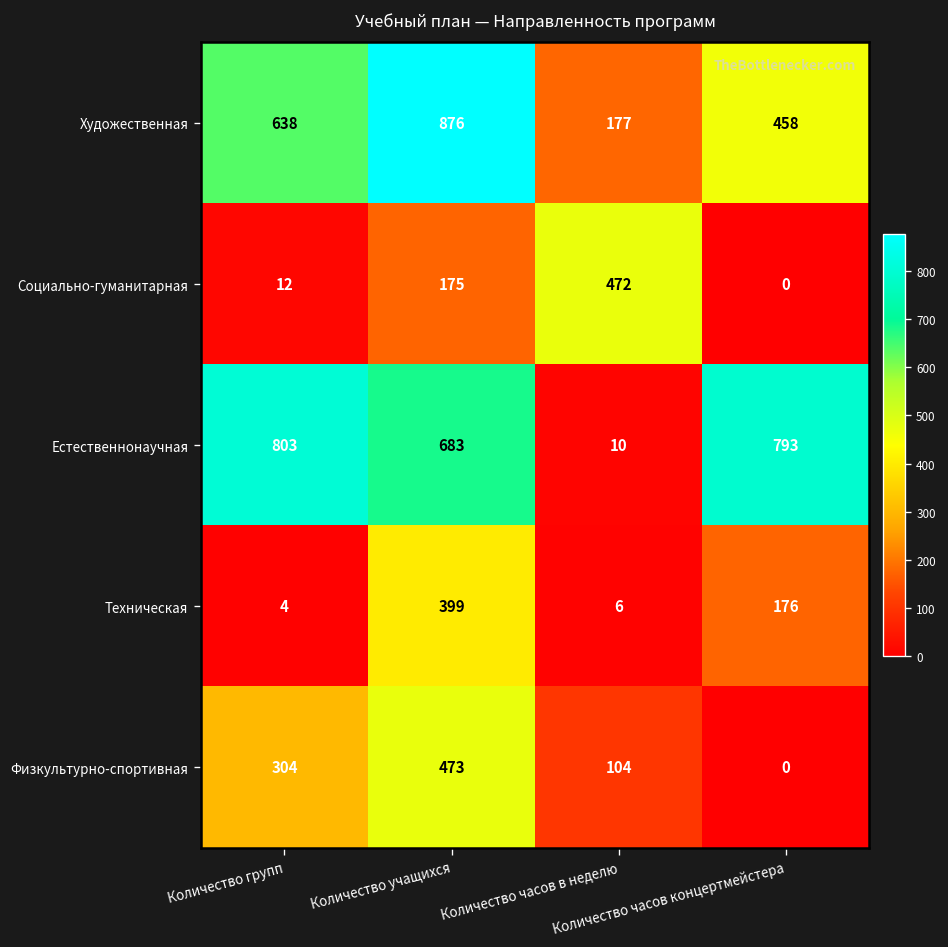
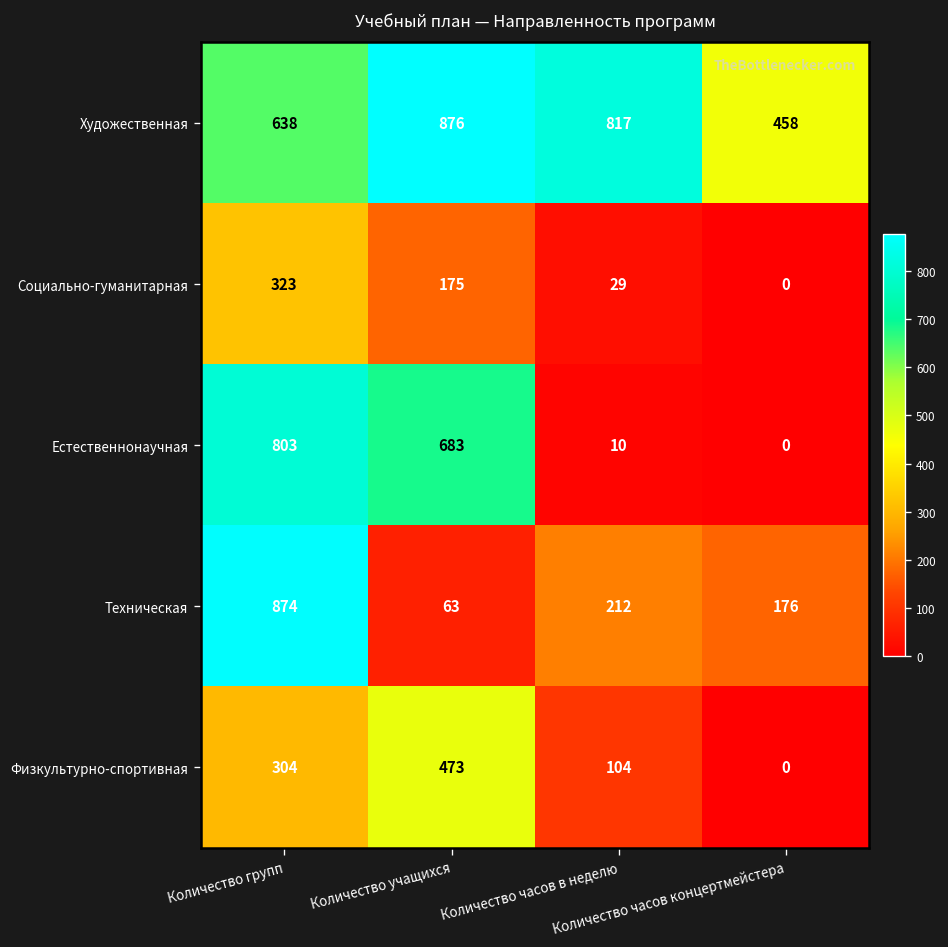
  {
    "Художественная": {
      "Количество групп": 638,
      "Количество учащихся": 876,
-     "Количество часов в неделю": 177
+     "Количество часов в неделю": 817
    },
    "Социально-гуманитарная": {
-     "Количество групп": 12,
+     "Количество групп": 323,
      "Количество учащихся": 175,
-     "Количество часов в неделю": 472,
+     "Количество часов в неделю": 29,
      "Количество часов концертмейстера": 0
    },
    "Естественнонаучная": {
      "Количество групп": 803,
      "Количество учащихся": 683,
      "Количество часов в неделю": 10,
-     "Количество часов концертмейстера": 793
+     "Количество часов концертмейстера": 0
    },
    "Техническая": {
-     "Количество групп": 4,
-     "Количество учащихся": 399,
-     "Количество часов в неделю": 6,
+     "Количество групп": 874,
+     "Количество учащихся": 63,
+     "Количество часов в неделю": 212,
      "Количество часов концертмейстера": 176
    },
    "Физкультурно-спортивная": {
      "Количество групп": 304,
      "Количество учащихся": 473,
      "Количество часов в неделю": 104,
      "Количество часов концертмейстера": 0
    }
  }
